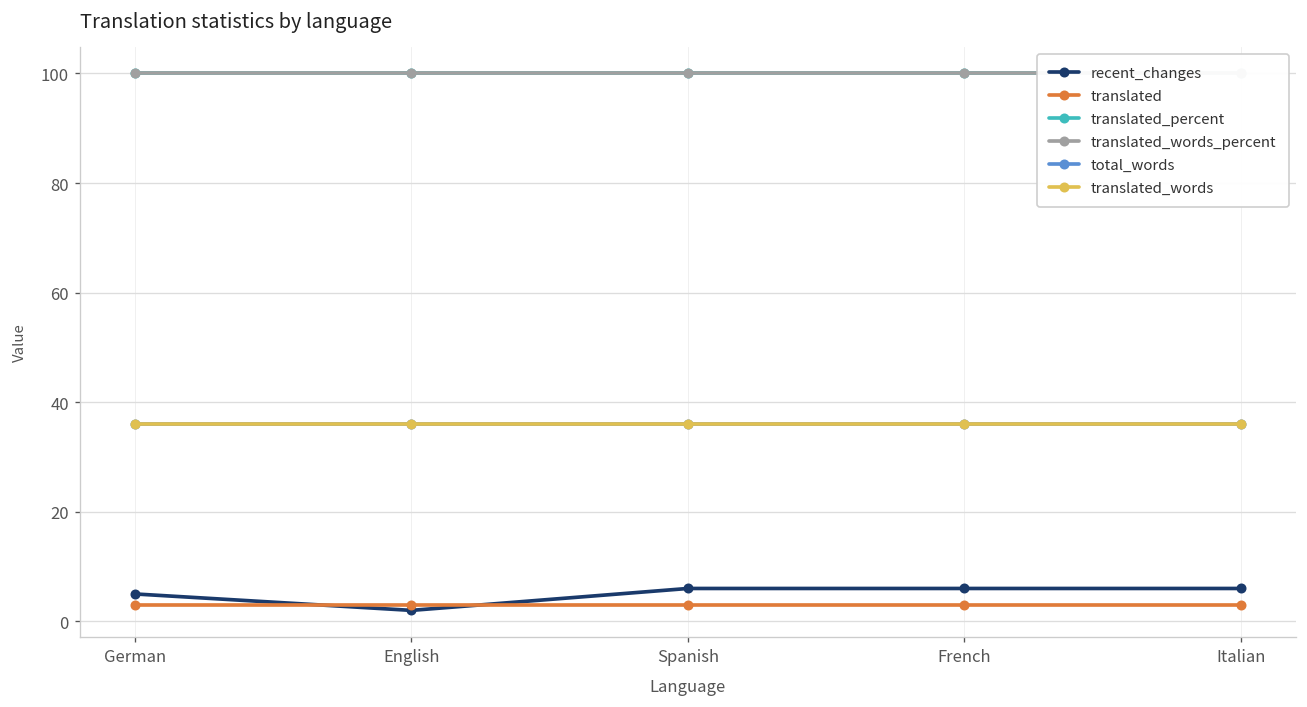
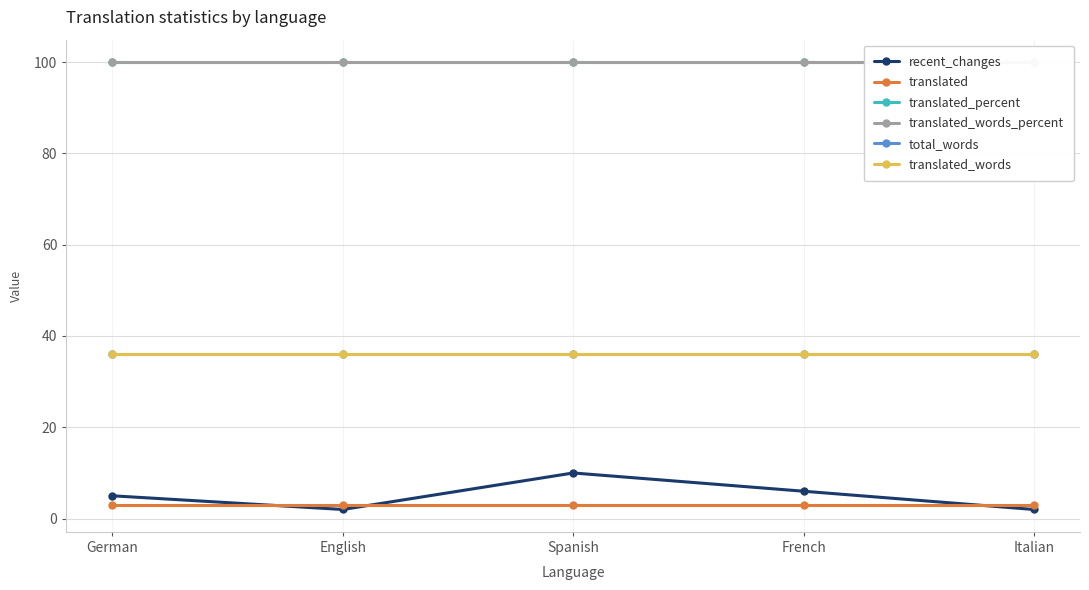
  {
    "recent_changes": {
      "German": 5,
      "English": 2,
-     "Spanish": 6,
+     "Spanish": 10,
      "French": 6,
-     "Italian": 6
+     "Italian": 2
    },
    "translated": {
      "German": 3,
      "English": 3,
      "Spanish": 3,
      "French": 3,
      "Italian": 3
    },
    "translated_words_percent": {
      "German": 100,
      "English": 100,
      "Spanish": 100,
      "French": 100
    },
    "translated_words": {
      "German": 36,
      "English": 36,
      "Spanish": 36,
      "French": 36,
      "Italian": 36
    }
  }
